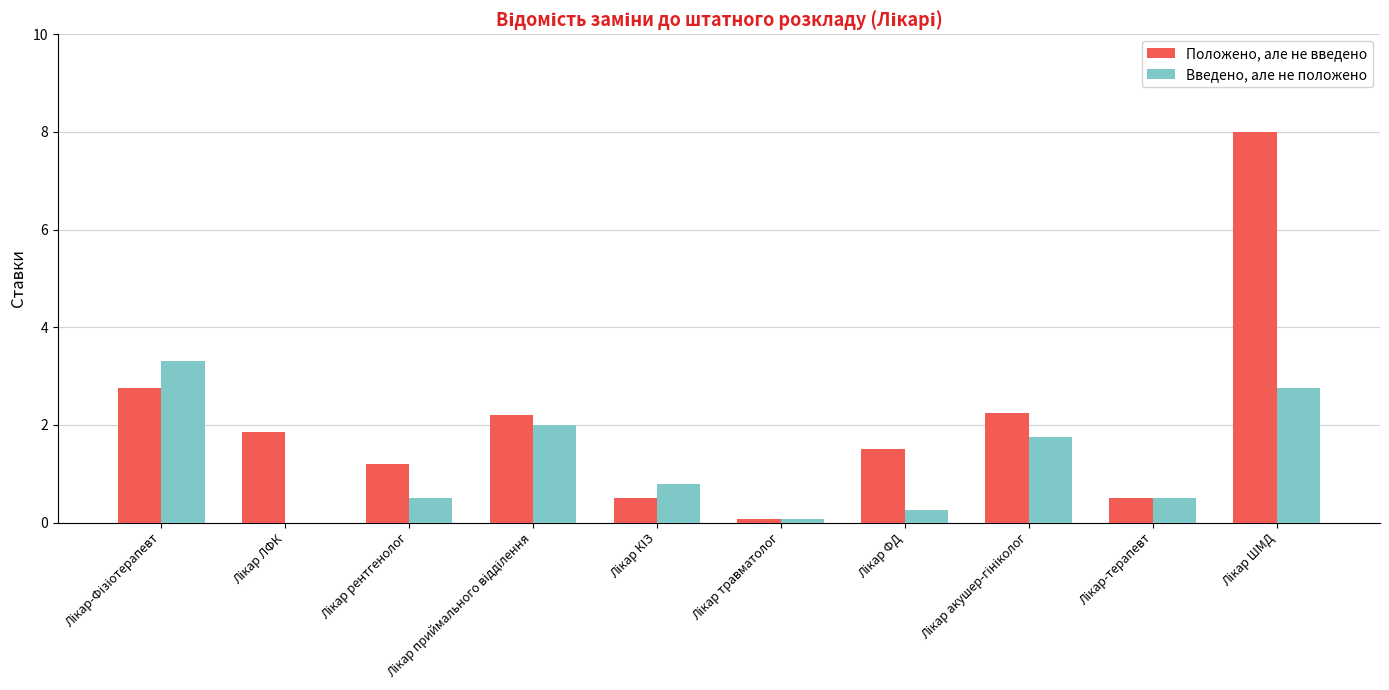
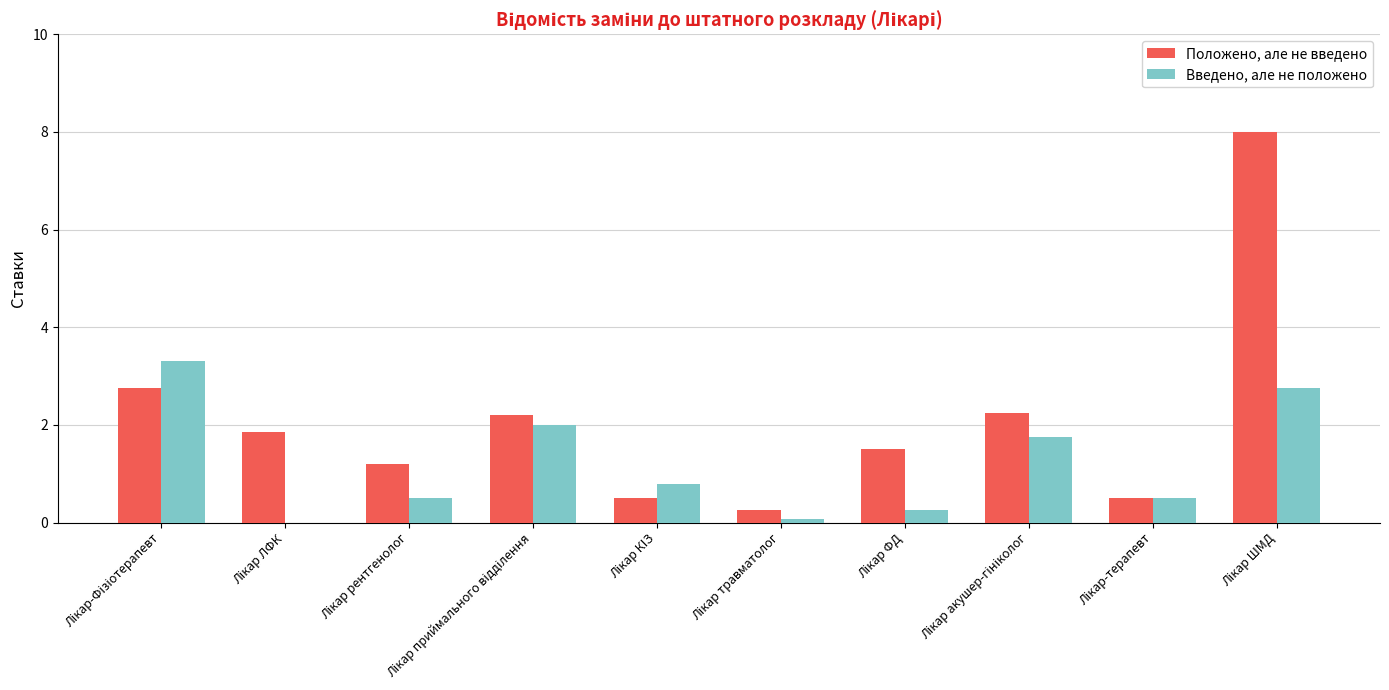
  {
    "Положено, але не введено": {
      "Лікар-Фізіотерапевт": 2.8,
      "Лікар ЛФК": 1.9,
      "Лікар рентгенолог": 1.2,
      "Лікар приймального відділення": 2.2,
      "Лікар КІЗ": 0.5,
-     "Лікар травматолог": 0.1,
+     "Лікар травматолог": 0.3,
      "Лікар ФД": 1.5,
      "Лікар акушер-гініколог": 2.3,
      "Лікар-терапевт": 0.5,
      "Лікар ШМД": 8.0
    },
    "Введено, але не положено": {
      "Лікар-Фізіотерапевт": 3.3,
      "Лікар ЛФК": 0.0,
      "Лікар рентгенолог": 0.5,
      "Лікар приймального відділення": 2.0,
      "Лікар КІЗ": 0.8,
      "Лікар травматолог": 0.1,
      "Лікар ФД": 0.3,
      "Лікар акушер-гініколог": 1.8,
      "Лікар-терапевт": 0.5,
      "Лікар ШМД": 2.8
    }
  }
